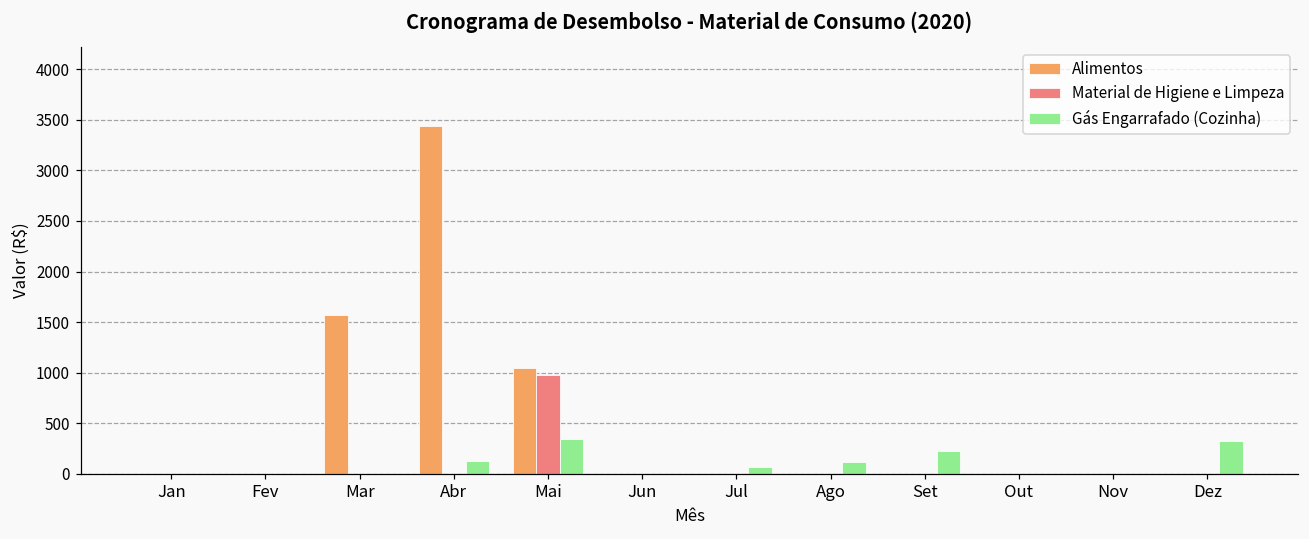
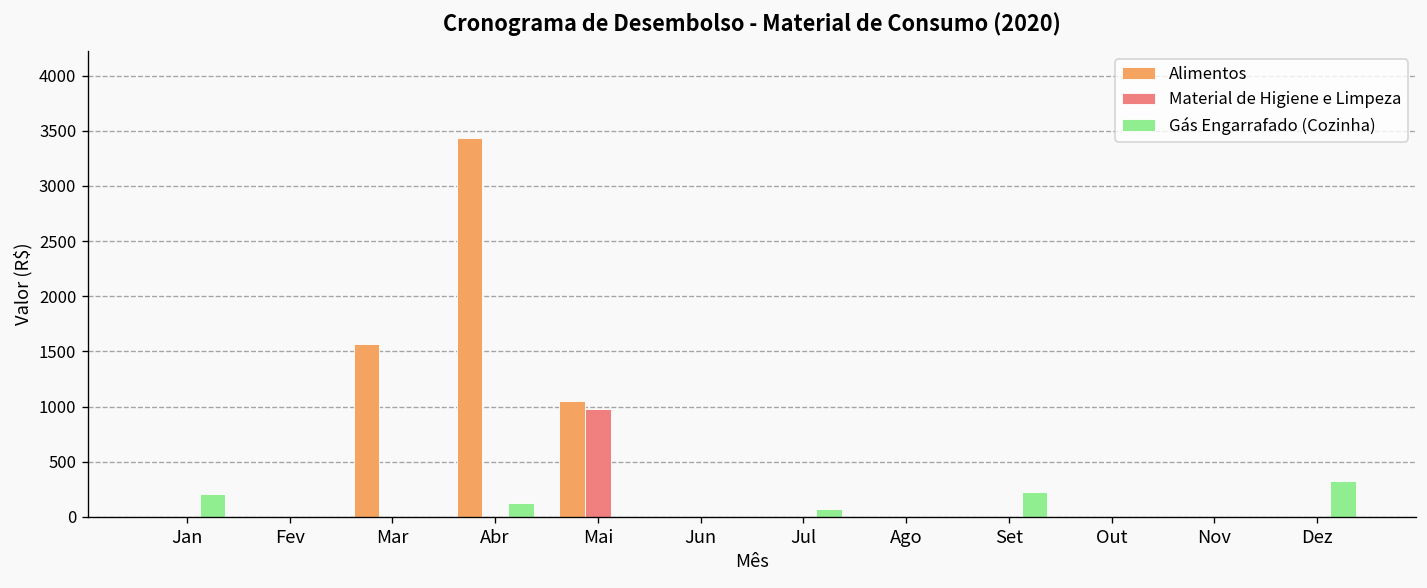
  {
    "Gás Engarrafado (Cozinha)": {
-     "Jan": 0,
+     "Jan": 200,
      "Fev": 0,
      "Mar": 0,
      "Abr": 100,
-     "Mai": 300,
+     "Mai": 0,
      "Jun": 0,
      "Jul": 100,
-     "Ago": 100,
+     "Ago": 0,
      "Set": 200,
      "Out": 0,
      "Nov": 0,
      "Dez": 300
    }
  }
